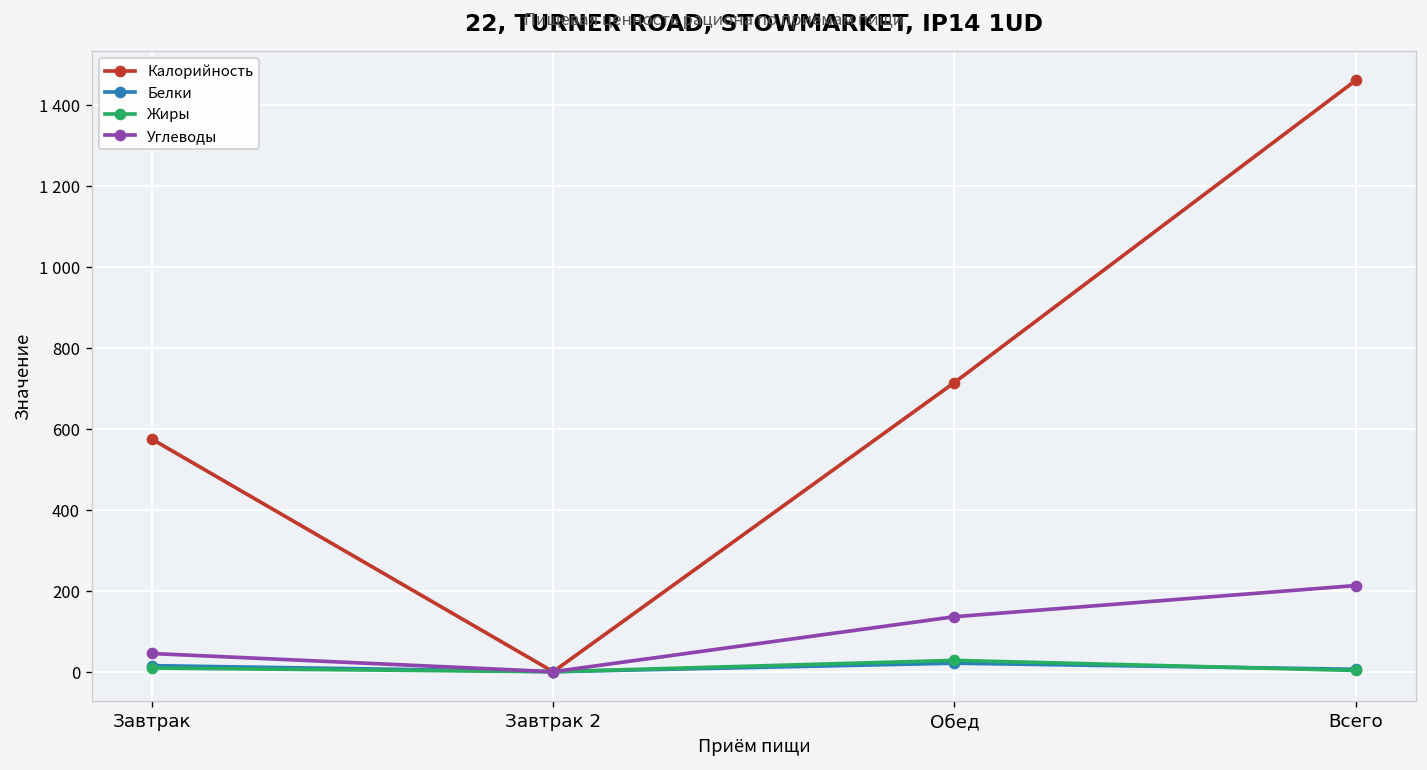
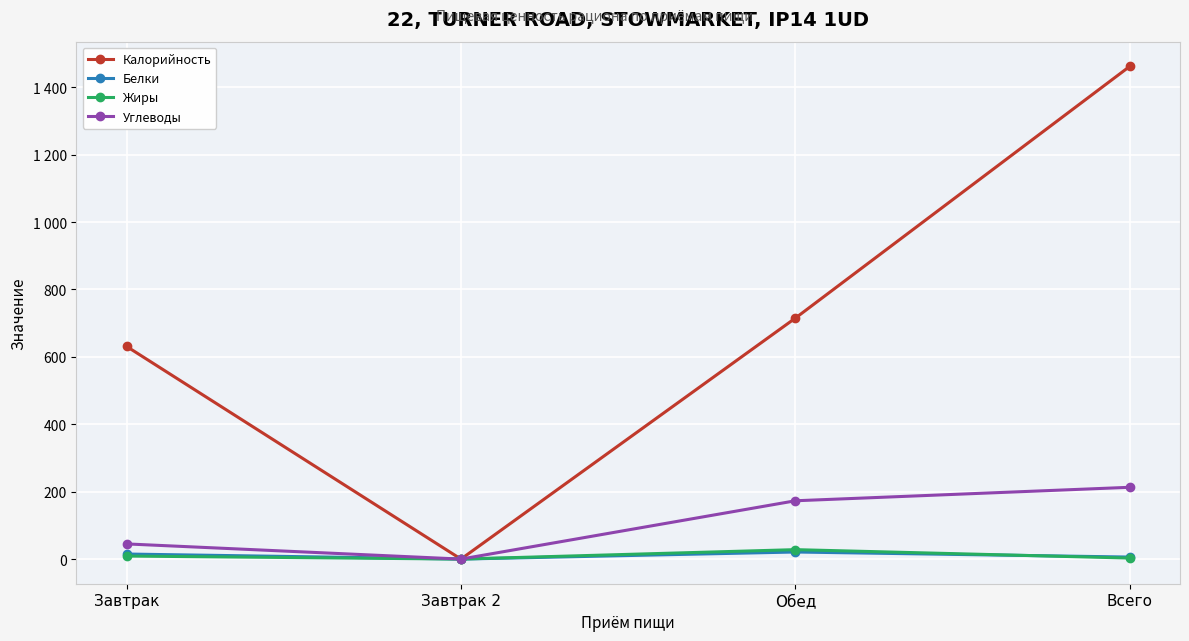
  {
    "Калорийность": {
-     "Завтрак": 580,
+     "Завтрак": 630,
      "Обед": 720,
      "Всего": 1460
    },
    "Углеводы": {
      "Завтрак": 50,
-     "Обед": 140,
+     "Обед": 170,
      "Всего": 210
    }
  }
